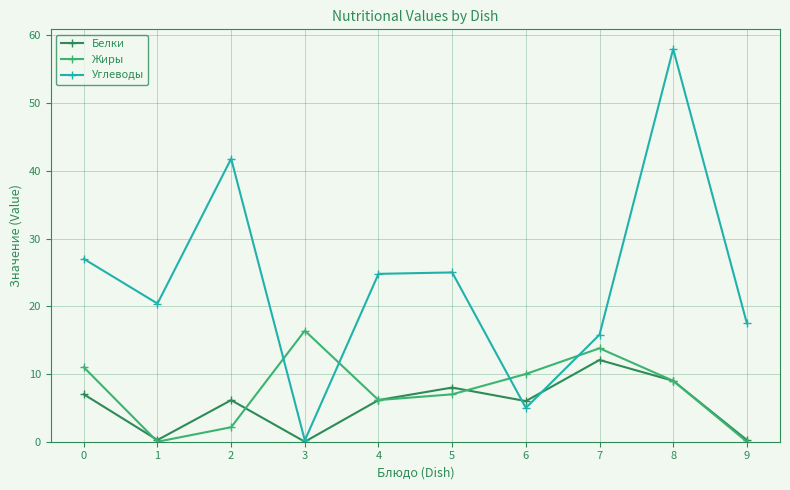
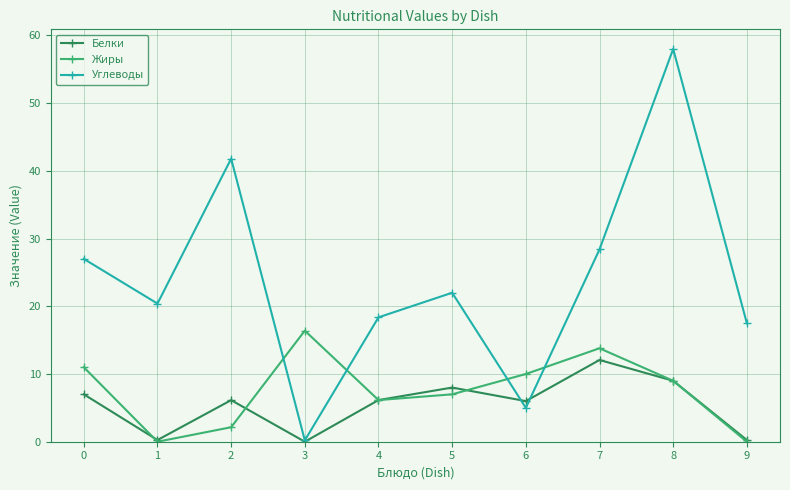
  {
    "Углеводы": {
      "0": 27,
      "1": 20,
      "2": 42,
-     "4": 25,
-     "5": 25,
+     "4": 18,
+     "5": 22,
      "6": 5,
-     "7": 16,
+     "7": 28,
      "8": 58,
      "9": 18
    }
  }
